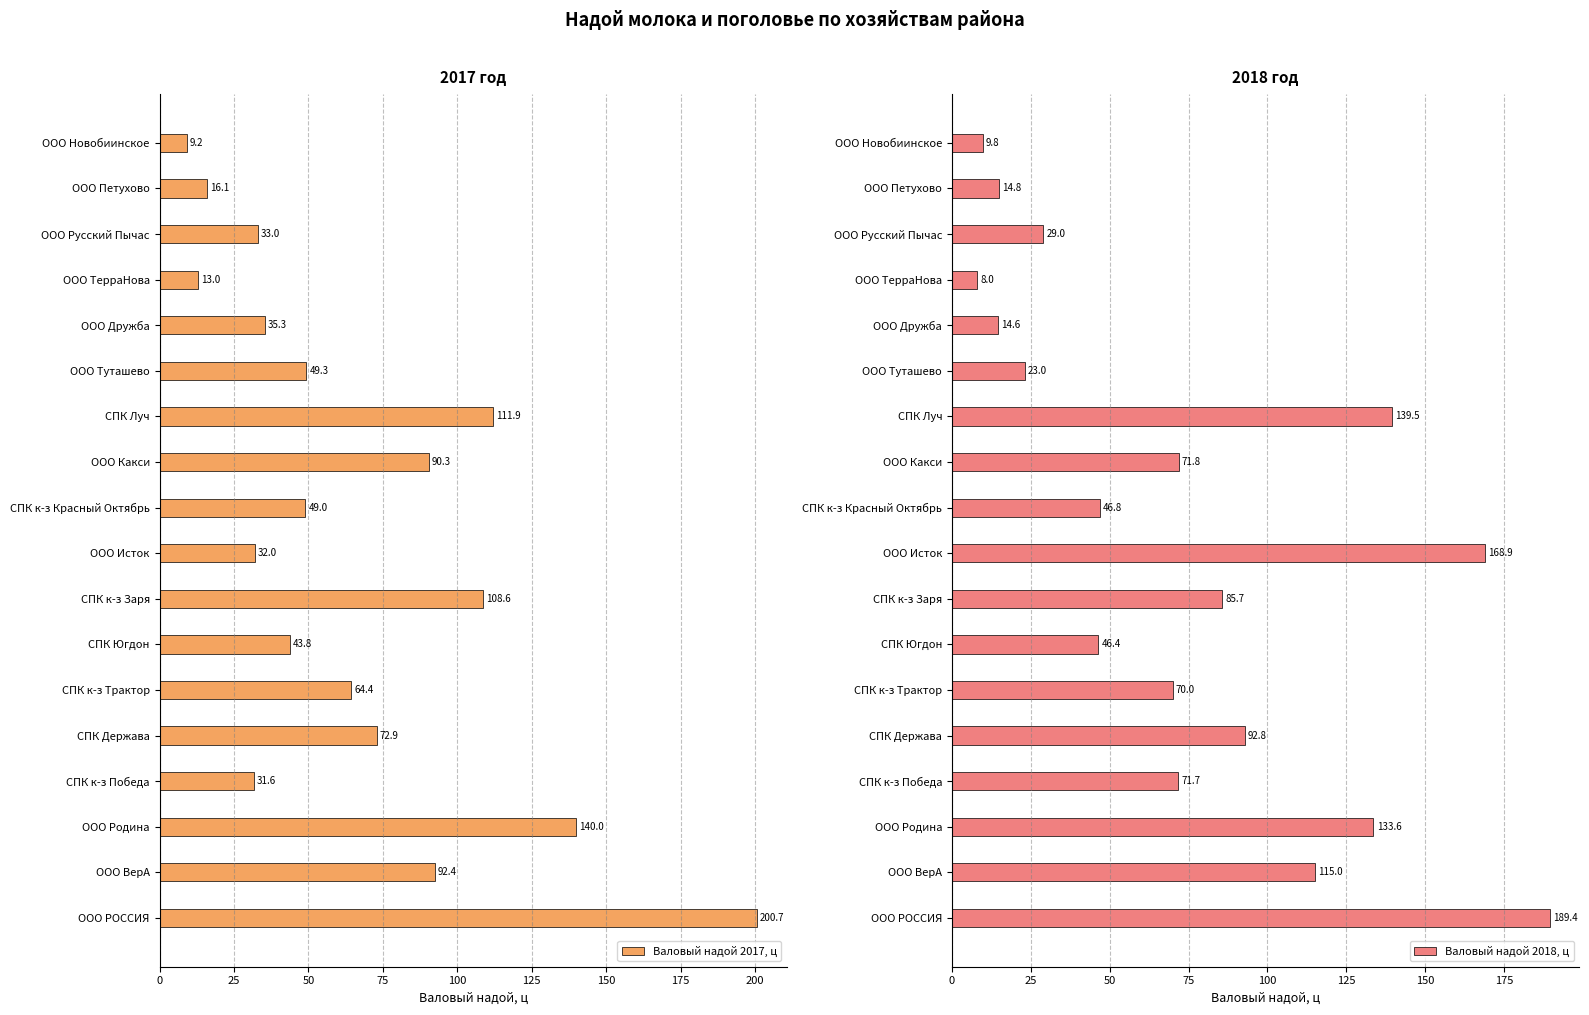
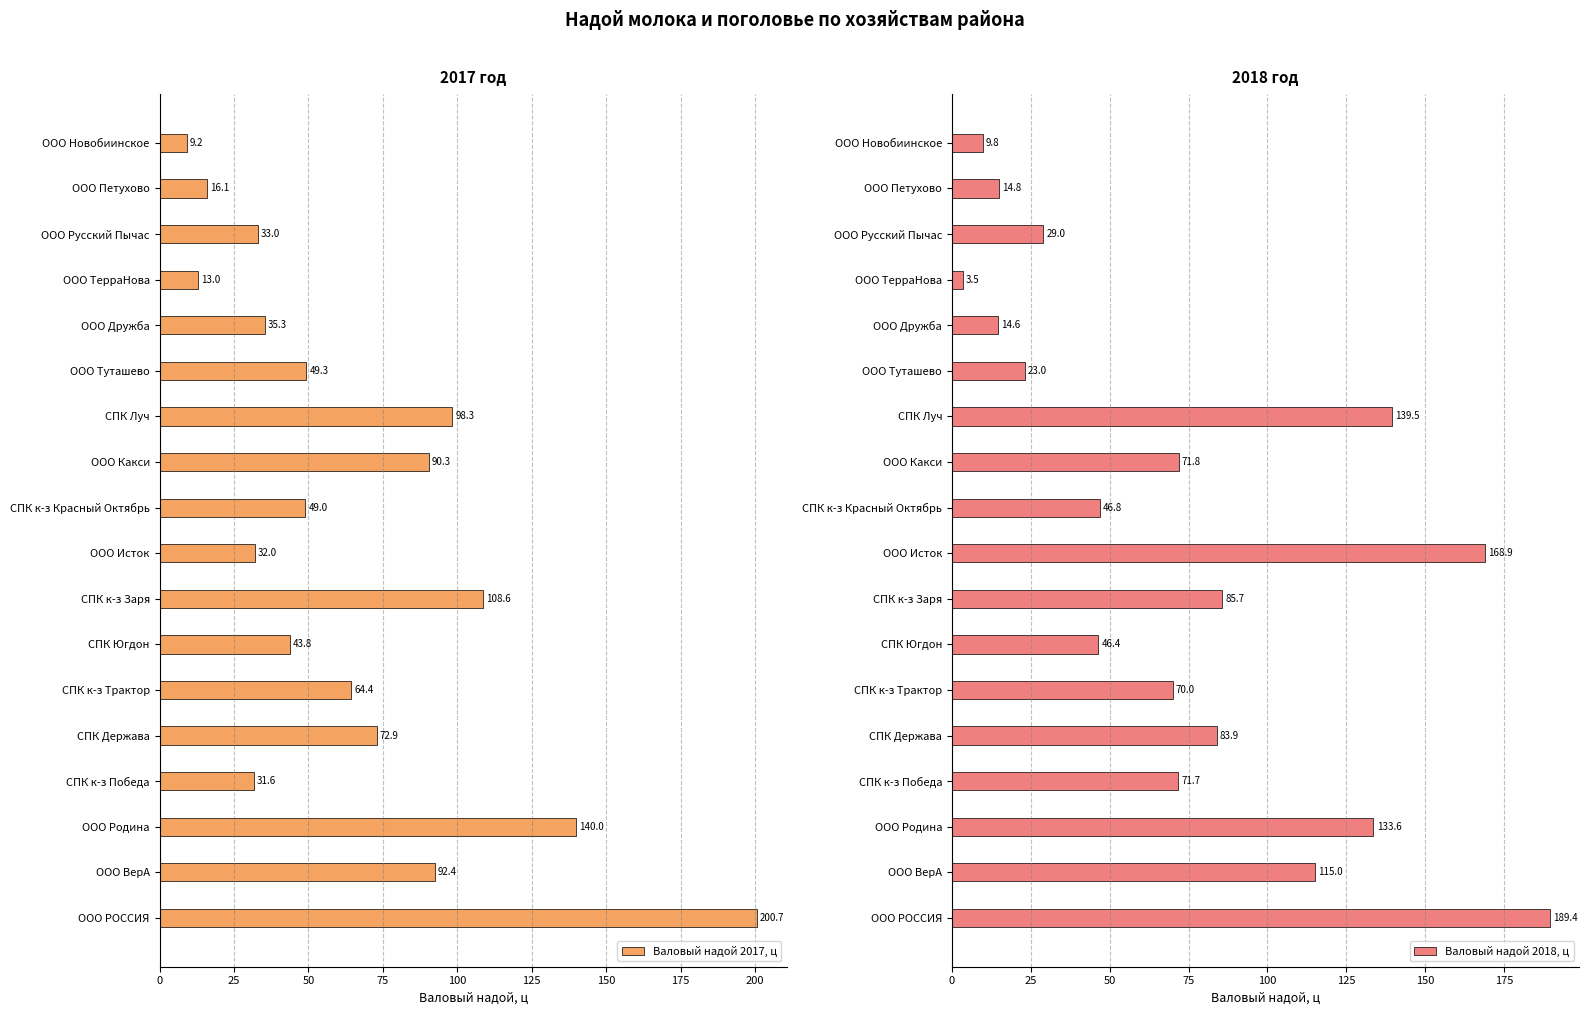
  {
    "2017 год": {
      "ООО Новобиинское": 9.2,
      "ООО Петухово": 16.1,
      "ООО Русский Пычас": 33.0,
      "ООО ТерраНова": 13.0,
      "ООО Дружба": 35.3,
      "ООО Туташево": 49.3,
-     "СПК Луч": 111.9,
+     "СПК Луч": 98.3,
      "ООО Какси": 90.3,
      "СПК к-з Красный Октябрь": 49.0,
      "ООО Исток": 32.0,
      "СПК к-з Заря": 108.6,
      "СПК Югдон": 43.8,
      "СПК к-з Трактор": 64.4,
      "СПК Держава": 72.9,
      "СПК к-з Победа": 31.6,
      "ООО Родина": 140.0,
      "ООО ВерА": 92.4,
      "ООО РОССИЯ": 200.7
    },
    "2018 год": {
      "ООО Новобиинское": 9.8,
      "ООО Петухово": 14.8,
      "ООО Русский Пычас": 29.0,
-     "ООО ТерраНова": 8.0,
+     "ООО ТерраНова": 3.5,
      "ООО Дружба": 14.6,
      "ООО Туташево": 23.0,
      "СПК Луч": 139.5,
      "ООО Какси": 71.8,
      "СПК к-з Красный Октябрь": 46.8,
      "ООО Исток": 168.9,
      "СПК к-з Заря": 85.7,
      "СПК Югдон": 46.4,
      "СПК к-з Трактор": 70.0,
-     "СПК Держава": 92.8,
+     "СПК Держава": 83.9,
      "СПК к-з Победа": 71.7,
      "ООО Родина": 133.6,
      "ООО ВерА": 115.0,
      "ООО РОССИЯ": 189.4
    }
  }
